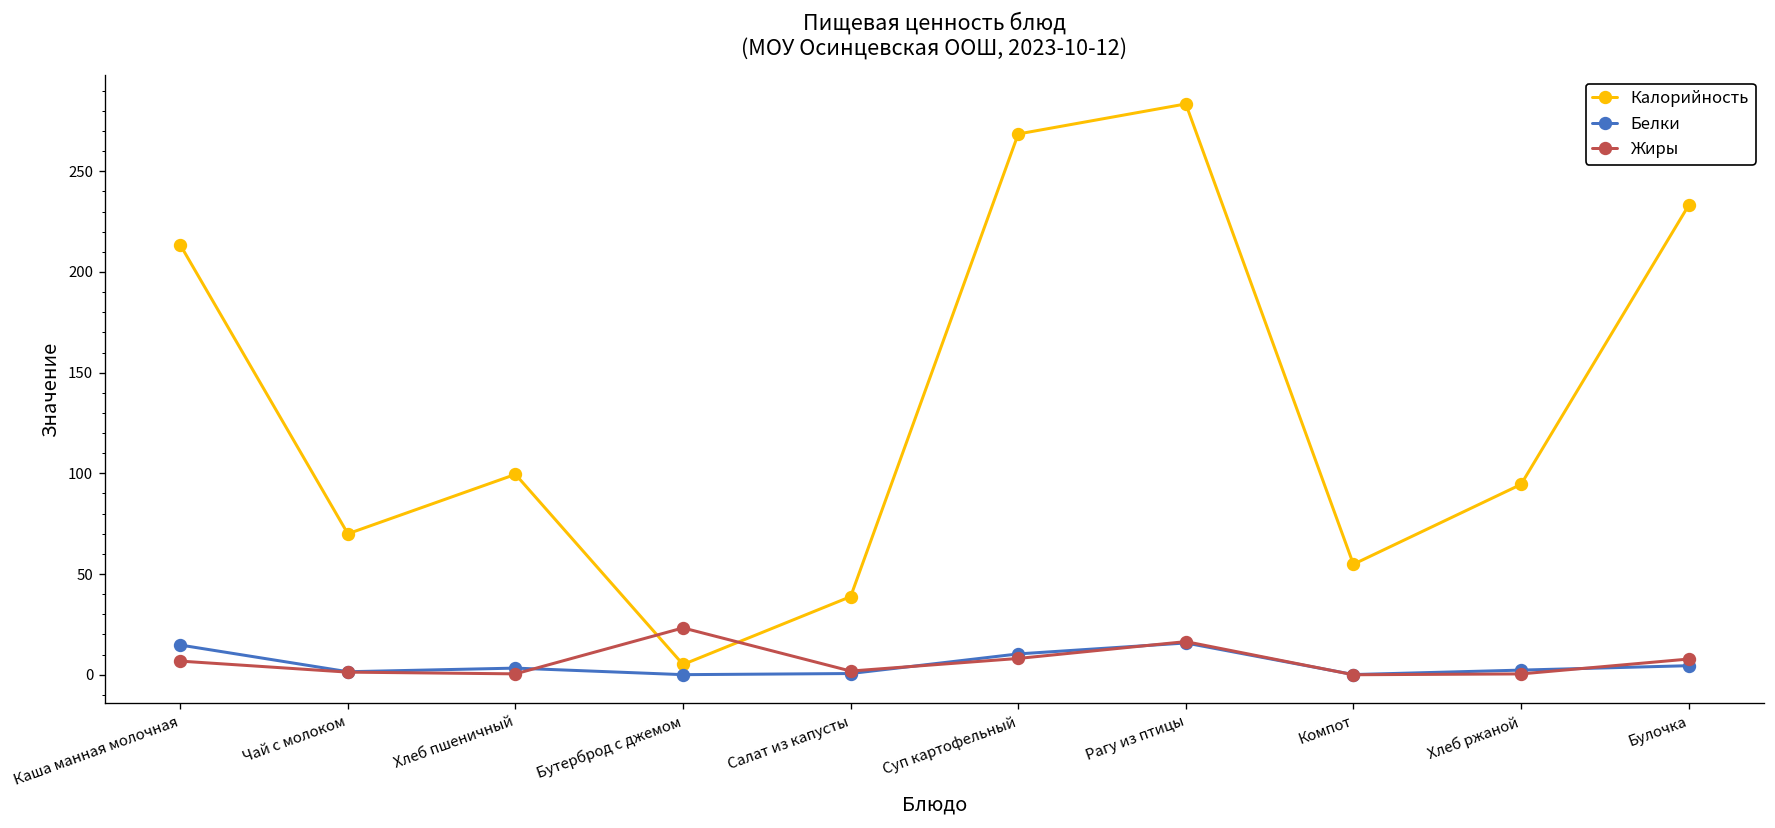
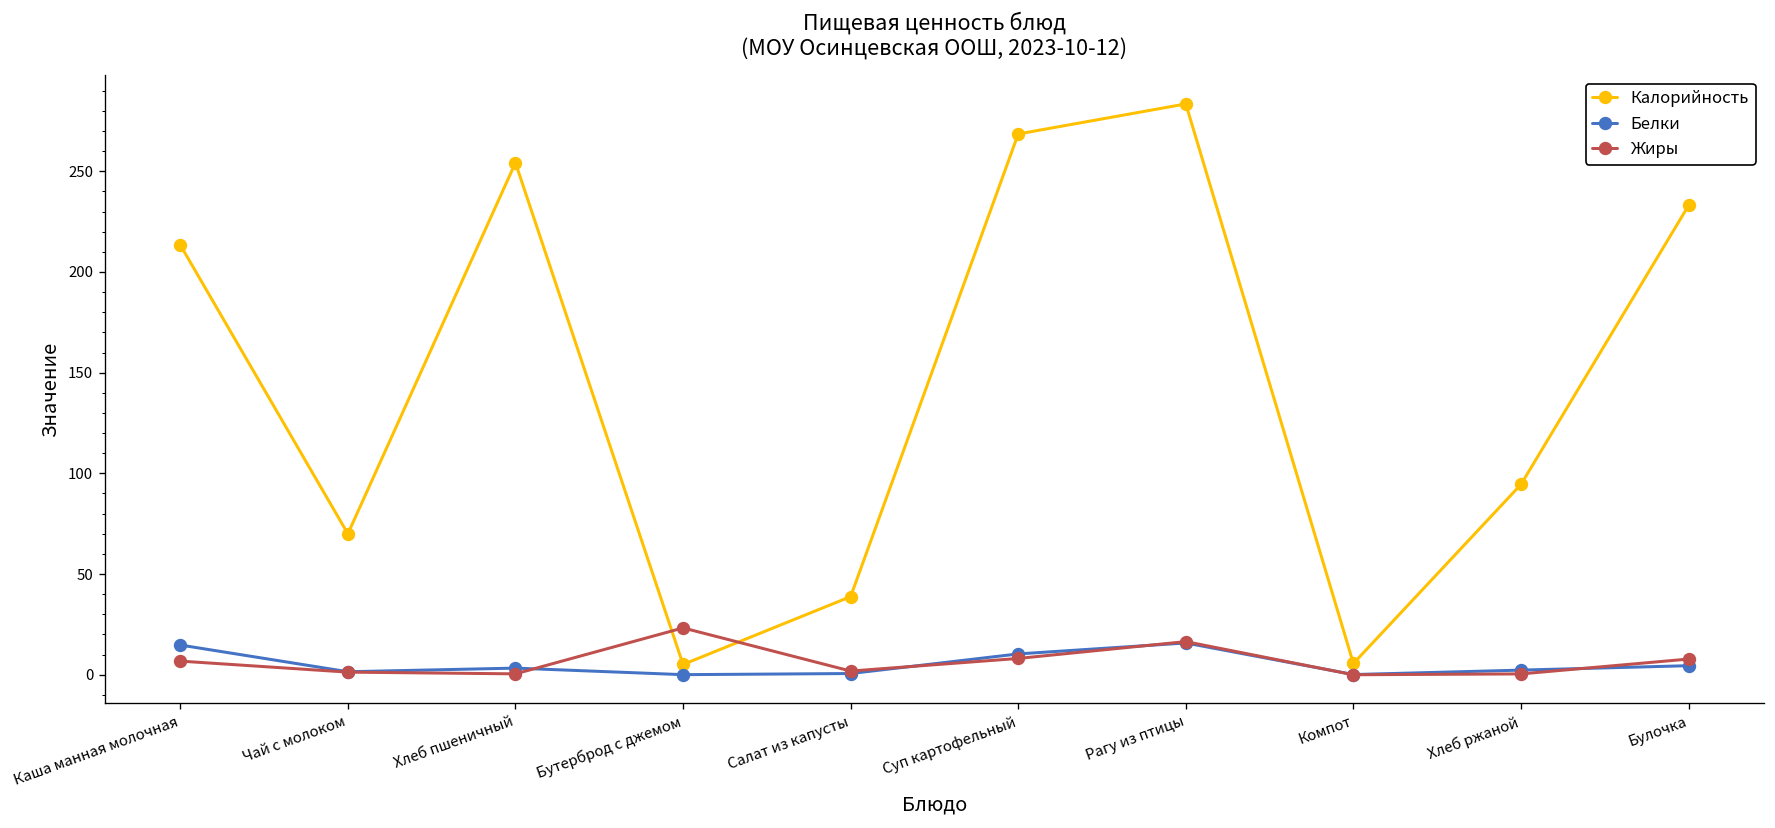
  {
    "Калорийность": {
      "Каша манная молочная": 213,
      "Чай с молоком": 70,
-     "Хлеб пшеничный": 100,
+     "Хлеб пшеничный": 254,
      "Бутерброд с джемом": 5,
      "Салат из капусты": 39,
      "Суп картофельный": 269,
      "Рагу из птицы": 283,
-     "Компот": 55,
+     "Компот": 6,
      "Хлеб ржаной": 95,
      "Булочка": 233
    },
    "Белки": {
      "Каша манная молочная": 15,
      "Хлеб пшеничный": 3,
      "Бутерброд с джемом": 0,
      "Суп картофельный": 10,
      "Хлеб ржаной": 2,
      "Булочка": 5
    },
    "Жиры": {
      "Каша манная молочная": 7,
      "Хлеб пшеничный": 0,
      "Бутерброд с джемом": 23,
      "Суп картофельный": 8,
      "Хлеб ржаной": 0,
      "Булочка": 8
    }
  }
